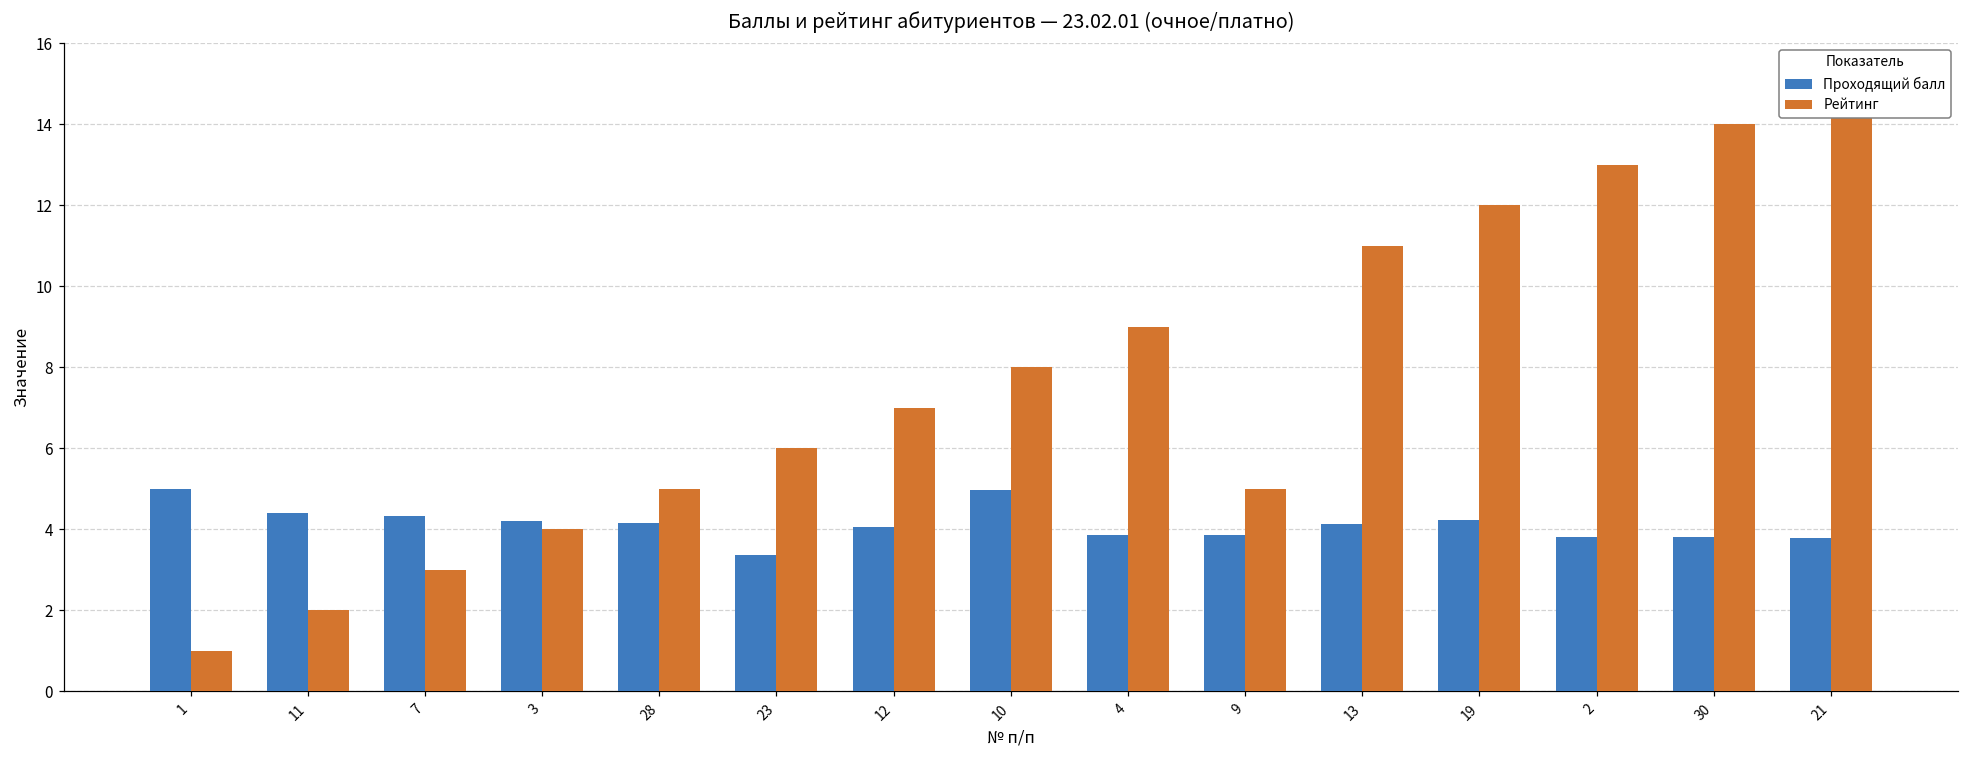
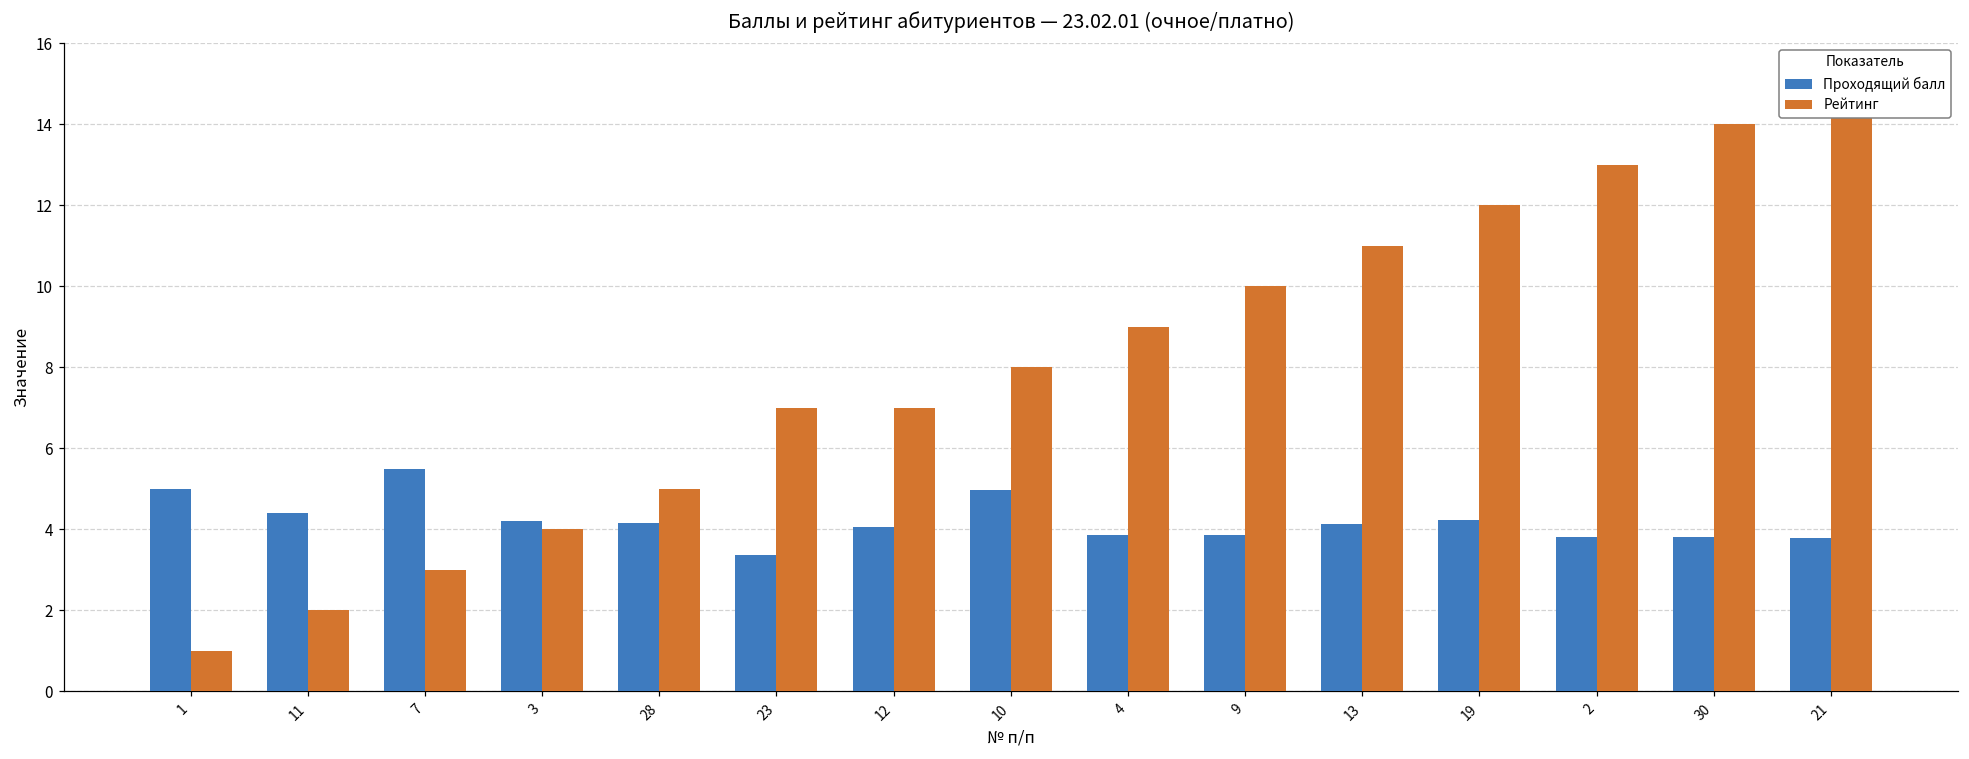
  {
    "Проходящий балл": {
      "1": 5.0,
      "11": 4.4,
-     "7": 4.3,
+     "7": 5.5,
      "3": 4.2,
      "28": 4.2,
      "23": 3.4,
      "12": 4.1,
      "10": 5.0,
      "4": 3.9,
      "9": 3.9,
      "13": 4.1,
      "19": 4.2,
      "2": 3.8,
      "30": 3.8,
      "21": 3.8
    },
    "Рейтинг": {
      "1": 1,
      "11": 2,
      "7": 3,
      "3": 4,
      "28": 5,
-     "23": 6,
+     "23": 7,
      "12": 7,
      "10": 8,
      "4": 9,
-     "9": 5,
+     "9": 10,
      "13": 11,
      "19": 12,
      "2": 13,
      "30": 14
    }
  }
